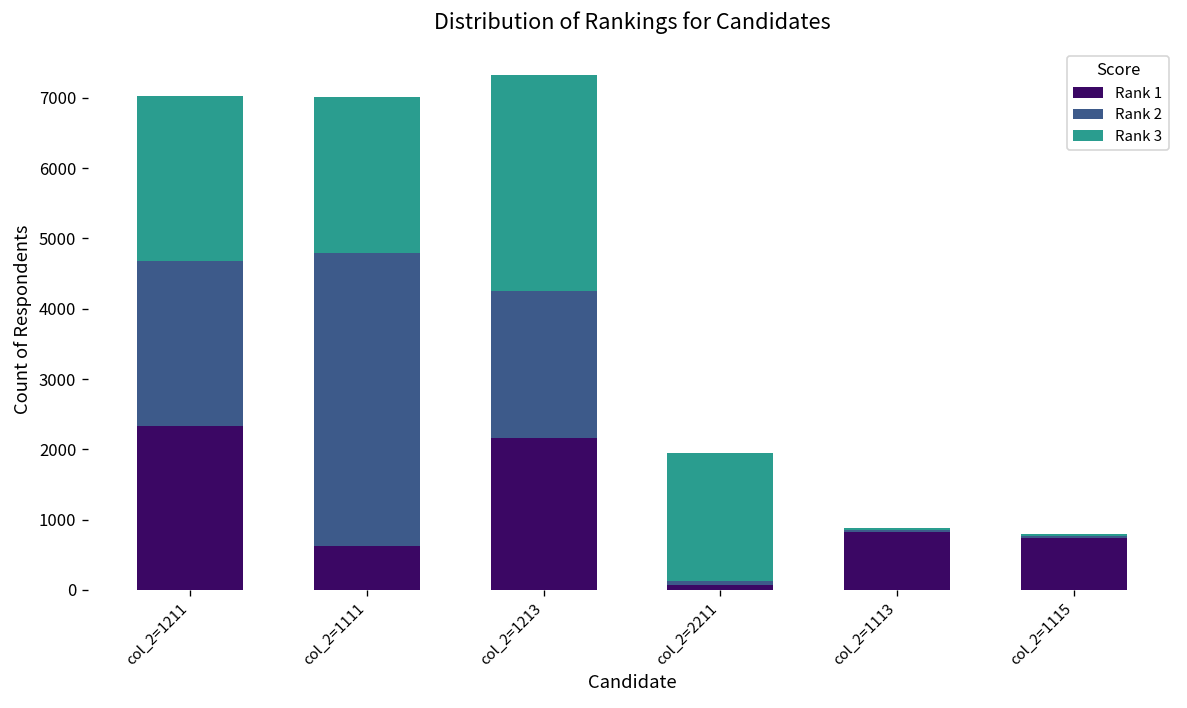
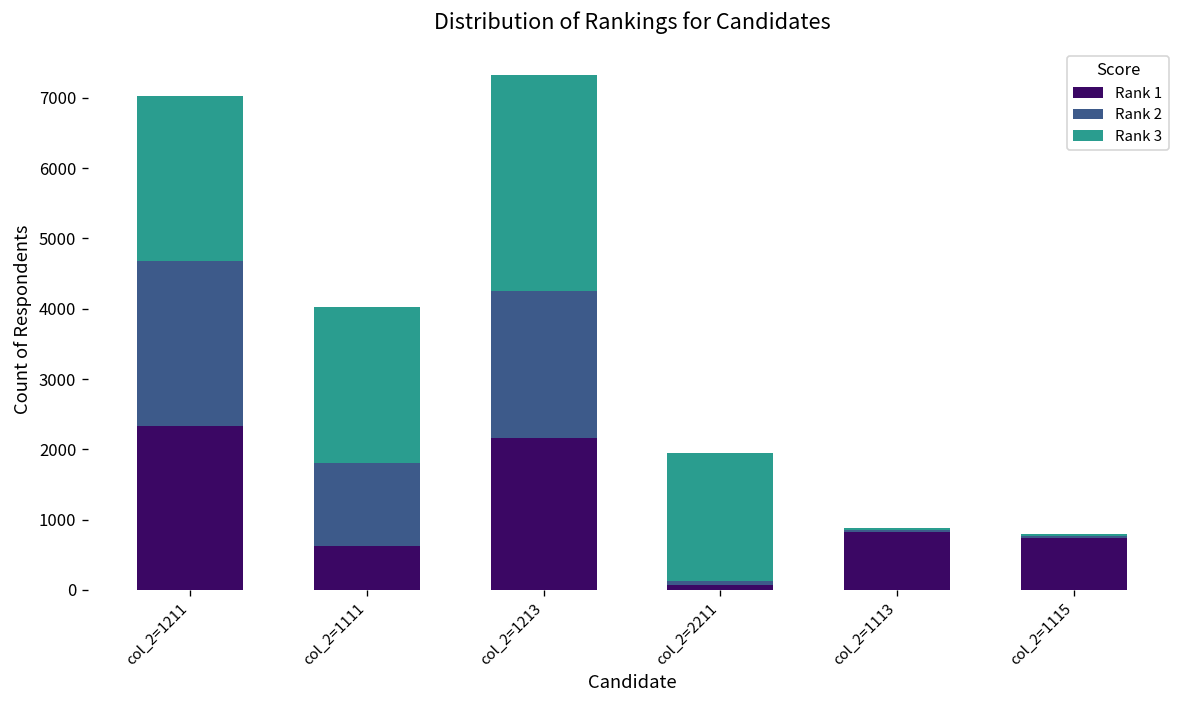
  {
    "Rank 1": {
      "col_2=1211": 2300,
      "col_2=1111": 600,
      "col_2=1213": 2200,
      "col_2=2211": 100,
      "col_2=1113": 800,
      "col_2=1115": 700
    },
    "Rank 2": {
      "col_2=1211": 2300,
-     "col_2=1111": 4200,
+     "col_2=1111": 1200,
      "col_2=1213": 2100,
      "col_2=2211": 0
    },
    "Rank 3": {
      "col_2=1211": 2300,
      "col_2=1111": 2200,
      "col_2=1213": 3100,
      "col_2=2211": 1800
    }
  }
